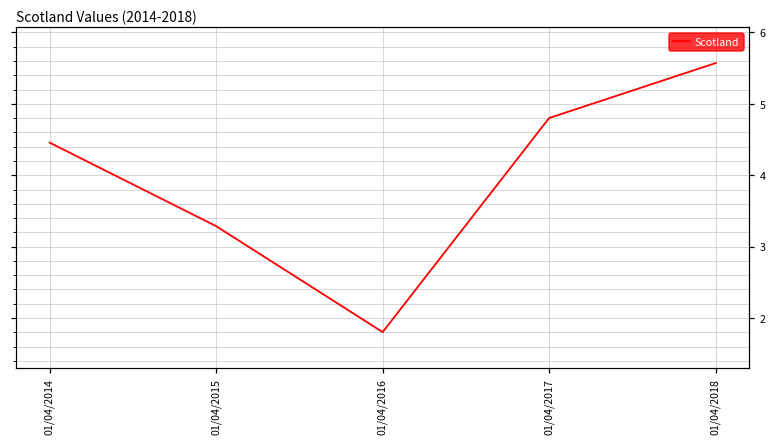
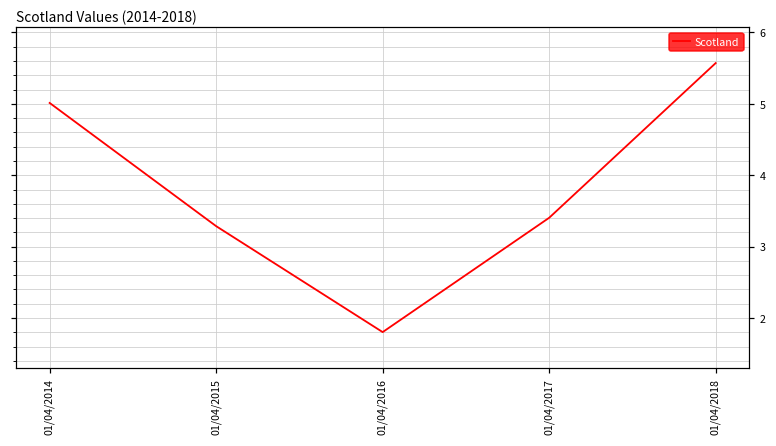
  {
-   "01/04/2014": 4.5,
+   "01/04/2014": 5.0,
    "01/04/2015": 3.3,
    "01/04/2016": 1.8,
-   "01/04/2017": 4.8,
+   "01/04/2017": 3.4,
    "01/04/2018": 5.6
  }
